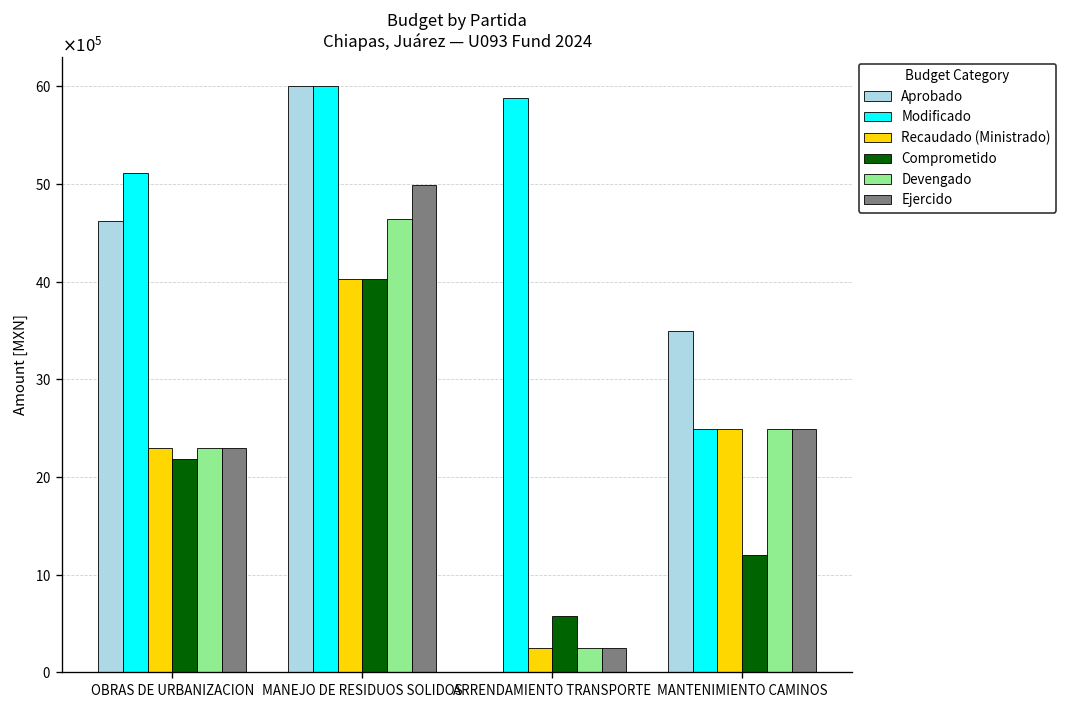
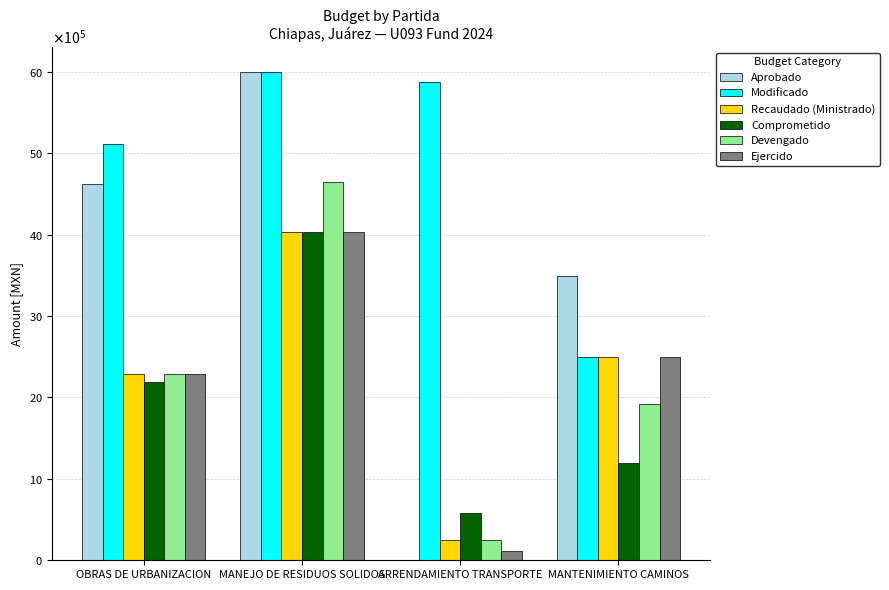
  {
    "Aprobado": {
      "OBRAS DE URBANIZACION": 4600000,
      "MANEJO DE RESIDUOS SOLIDOS": 6000000,
      "ARRENDAMIENTO TRANSPORTE": 0,
      "MANTENIMIENTO CAMINOS": 3500000
    },
    "Modificado": {
      "OBRAS DE URBANIZACION": 5100000,
      "MANEJO DE RESIDUOS SOLIDOS": 6000000,
      "ARRENDAMIENTO TRANSPORTE": 5900000,
      "MANTENIMIENTO CAMINOS": 2500000
    },
    "Recaudado (Ministrado)": {
      "OBRAS DE URBANIZACION": 2300000,
      "MANEJO DE RESIDUOS SOLIDOS": 4000000,
      "ARRENDAMIENTO TRANSPORTE": 200000,
      "MANTENIMIENTO CAMINOS": 2500000
    },
    "Comprometido": {
      "OBRAS DE URBANIZACION": 2200000,
      "MANEJO DE RESIDUOS SOLIDOS": 4000000,
      "ARRENDAMIENTO TRANSPORTE": 600000,
      "MANTENIMIENTO CAMINOS": 1200000
    },
    "Devengado": {
      "OBRAS DE URBANIZACION": 2300000,
      "MANEJO DE RESIDUOS SOLIDOS": 4600000,
      "ARRENDAMIENTO TRANSPORTE": 200000,
-     "MANTENIMIENTO CAMINOS": 2500000
+     "MANTENIMIENTO CAMINOS": 1900000
    },
    "Ejercido": {
      "OBRAS DE URBANIZACION": 2300000,
-     "MANEJO DE RESIDUOS SOLIDOS": 5000000,
-     "ARRENDAMIENTO TRANSPORTE": 200000,
+     "MANEJO DE RESIDUOS SOLIDOS": 4000000,
+     "ARRENDAMIENTO TRANSPORTE": 100000,
      "MANTENIMIENTO CAMINOS": 2500000
    }
  }
